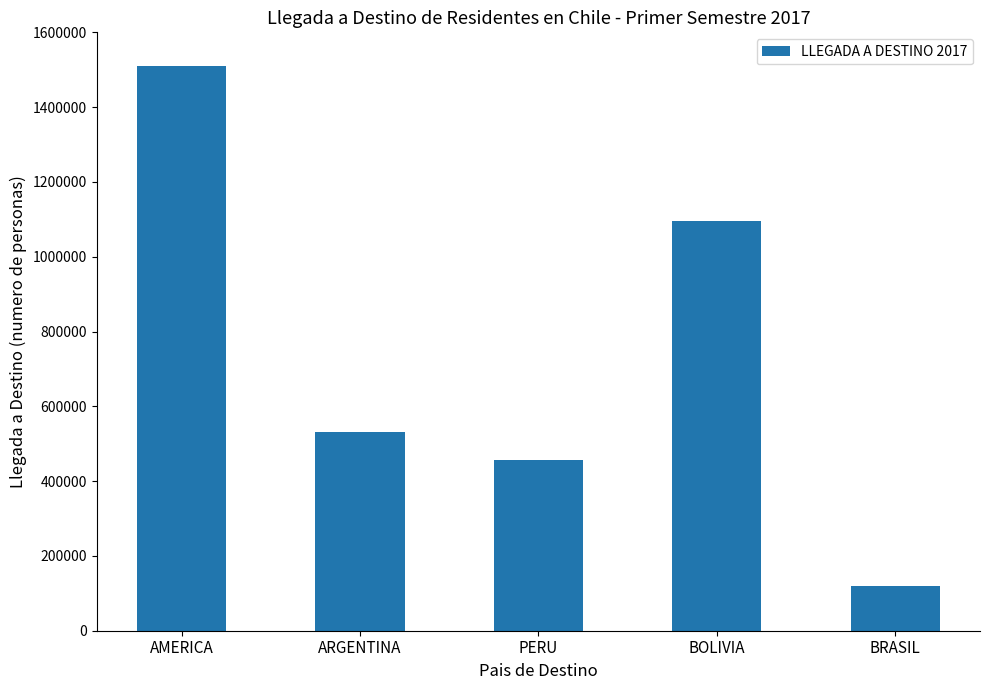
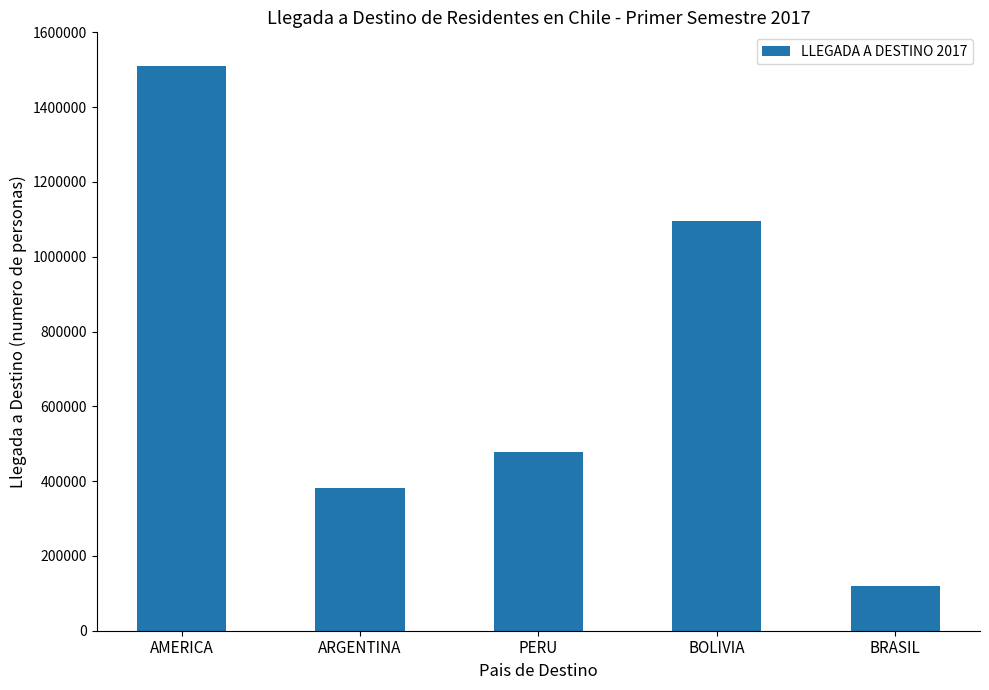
  {
    "AMERICA": 1510000,
-   "ARGENTINA": 530000,
-   "PERU": 460000,
+   "ARGENTINA": 380000,
+   "PERU": 480000,
    "BOLIVIA": 1100000,
    "BRASIL": 120000
  }
